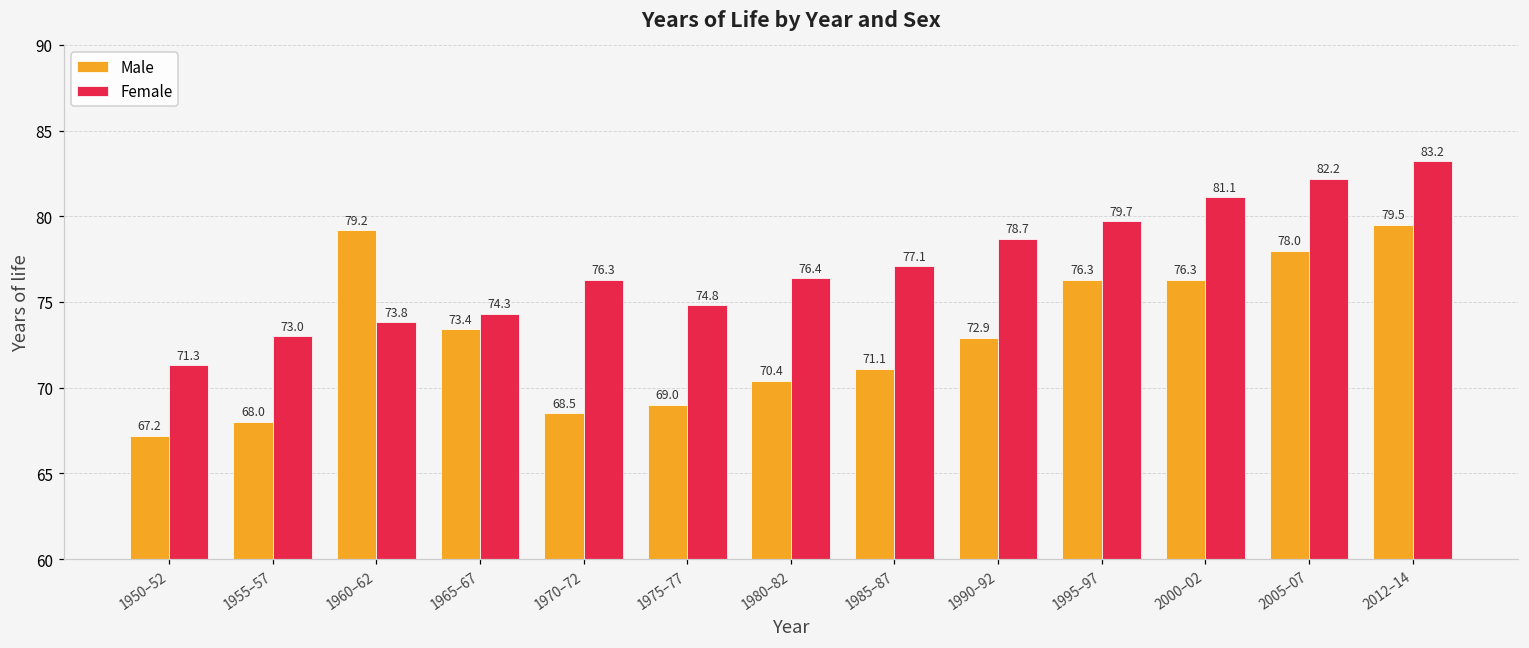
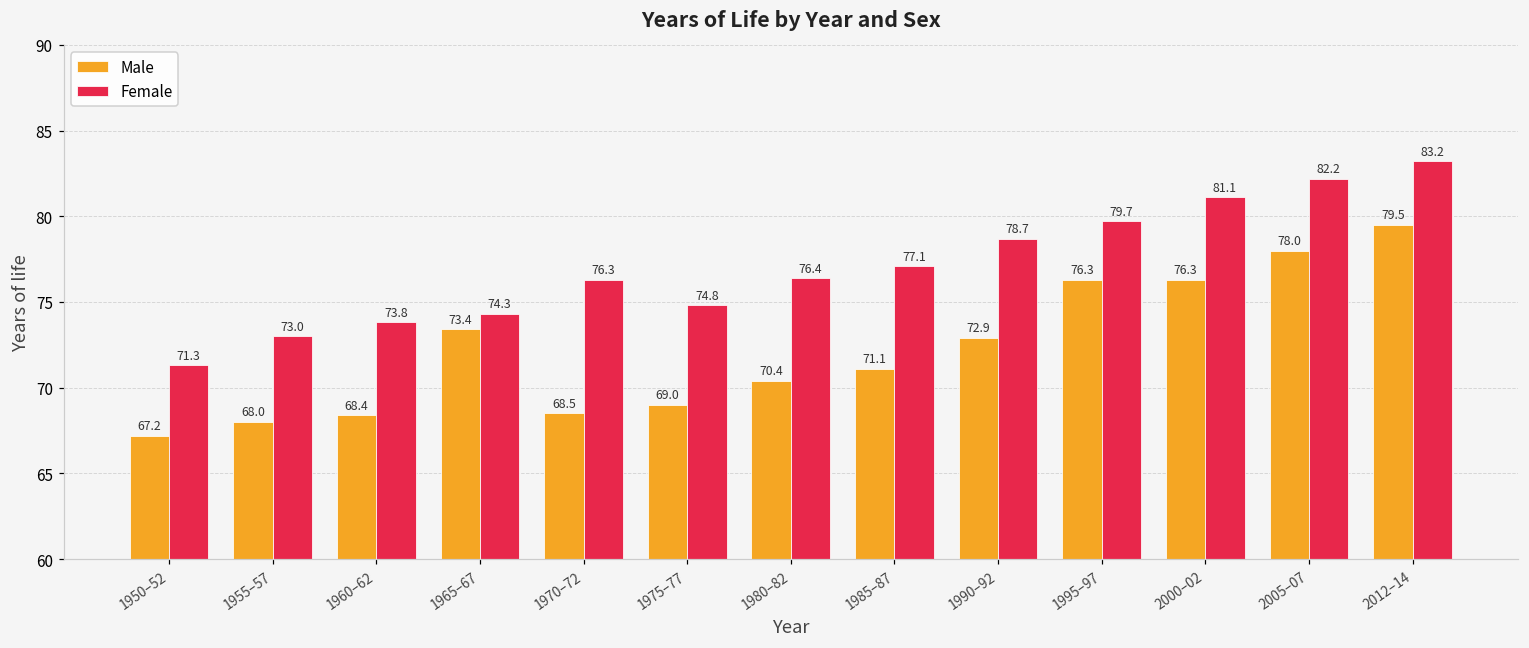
  {
    "Male": {
      "1950–52": 67.2,
      "1955–57": 68.0,
-     "1960–62": 79.2,
+     "1960–62": 68.4,
      "1965–67": 73.4,
      "1970–72": 68.5,
      "1975–77": 69.0,
      "1980–82": 70.4,
      "1985–87": 71.1,
      "1990–92": 72.9,
      "1995–97": 76.3,
      "2000–02": 76.3,
      "2005–07": 78.0,
      "2012–14": 79.5
    },
    "Female": {
      "1950–52": 71.3,
      "1955–57": 73.0,
      "1960–62": 73.8,
      "1965–67": 74.3,
      "1970–72": 76.3,
      "1975–77": 74.8,
      "1980–82": 76.4,
      "1985–87": 77.1,
      "1990–92": 78.7,
      "1995–97": 79.7,
      "2000–02": 81.1,
      "2005–07": 82.2,
      "2012–14": 83.2
    }
  }
